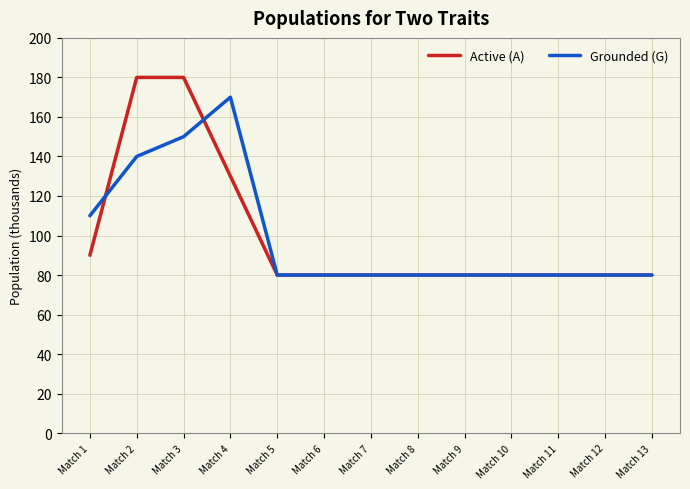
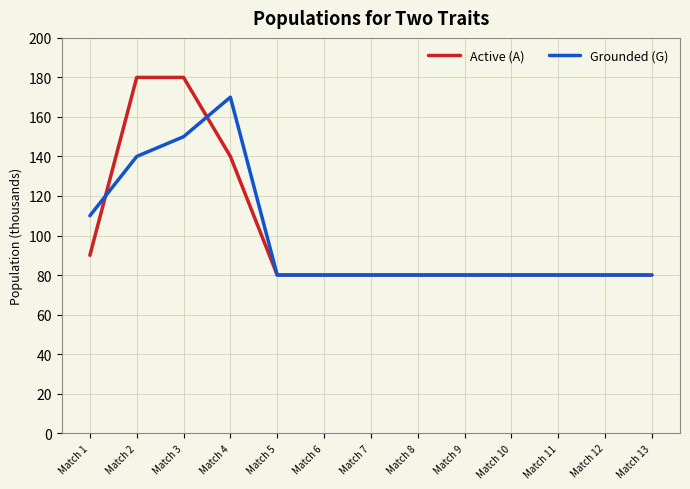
  {
    "Active (A)": {
      "Match 1": 90,
      "Match 2": 180,
      "Match 3": 180,
-     "Match 4": 130
+     "Match 4": 140
    },
    "Grounded (G)": {
      "Match 1": 110,
      "Match 2": 140,
      "Match 3": 150,
      "Match 4": 170
    }
  }
